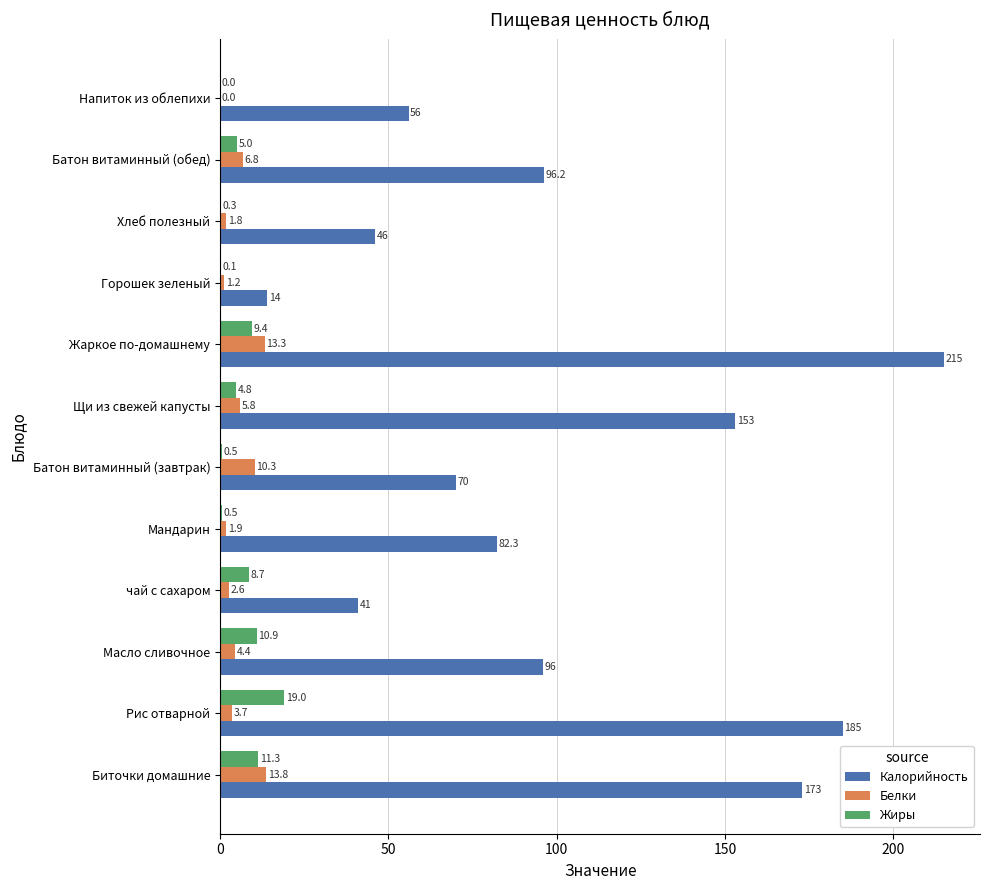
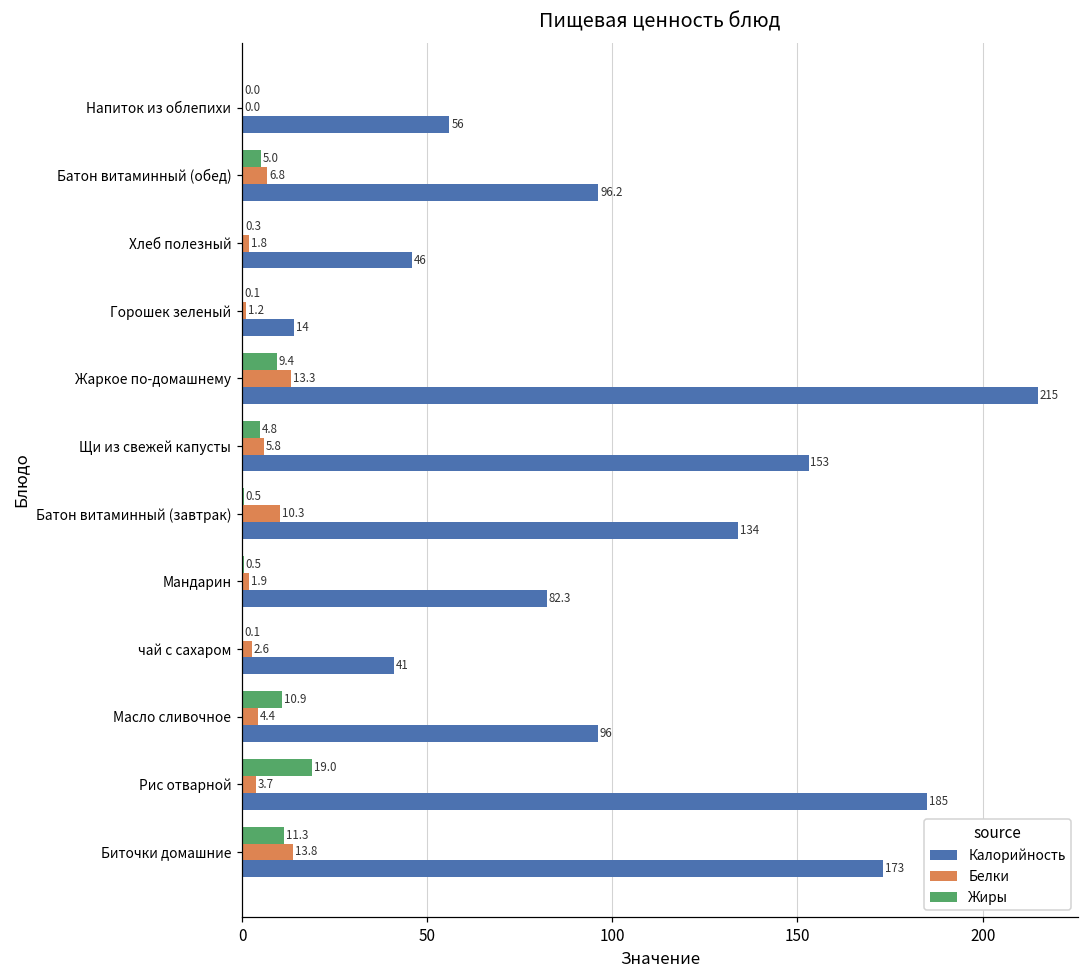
  {
    "Калорийность": {
      "Напиток из облепихи": 56,
      "Батон витаминный (обед)": 96.2,
      "Хлеб полезный": 46,
      "Горошек зеленый": 14,
      "Жаркое по-домашнему": 215,
      "Щи из свежей капусты": 153,
-     "Батон витаминный (завтрак)": 70,
+     "Батон витаминный (завтрак)": 134,
      "Мандарин": 82.3,
      "чай с сахаром": 41,
      "Масло сливочное": 96,
      "Рис отварной": 185,
      "Биточки домашние": 173
    },
    "Белки": {
      "Напиток из облепихи": 0.0,
      "Батон витаминный (обед)": 6.8,
      "Хлеб полезный": 1.8,
      "Горошек зеленый": 1.2,
      "Жаркое по-домашнему": 13.3,
      "Щи из свежей капусты": 5.8,
      "Батон витаминный (завтрак)": 10.3,
      "Мандарин": 1.9,
      "чай с сахаром": 2.6,
      "Масло сливочное": 4.4,
      "Рис отварной": 3.7,
      "Биточки домашние": 13.8
    },
    "Жиры": {
      "Напиток из облепихи": 0.0,
      "Батон витаминный (обед)": 5.0,
      "Хлеб полезный": 0.3,
      "Горошек зеленый": 0.1,
      "Жаркое по-домашнему": 9.4,
      "Щи из свежей капусты": 4.8,
      "Батон витаминный (завтрак)": 0.5,
      "Мандарин": 0.5,
-     "чай с сахаром": 8.7,
+     "чай с сахаром": 0.1,
      "Масло сливочное": 10.9,
      "Рис отварной": 19.0,
      "Биточки домашние": 11.3
    }
  }
